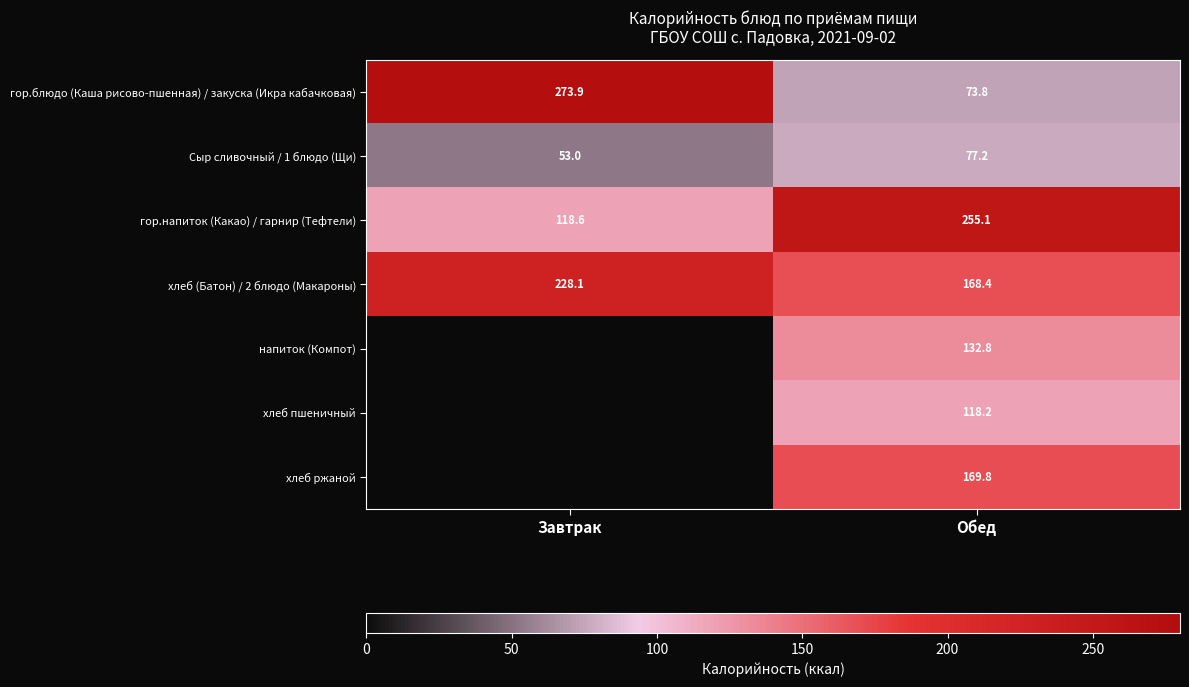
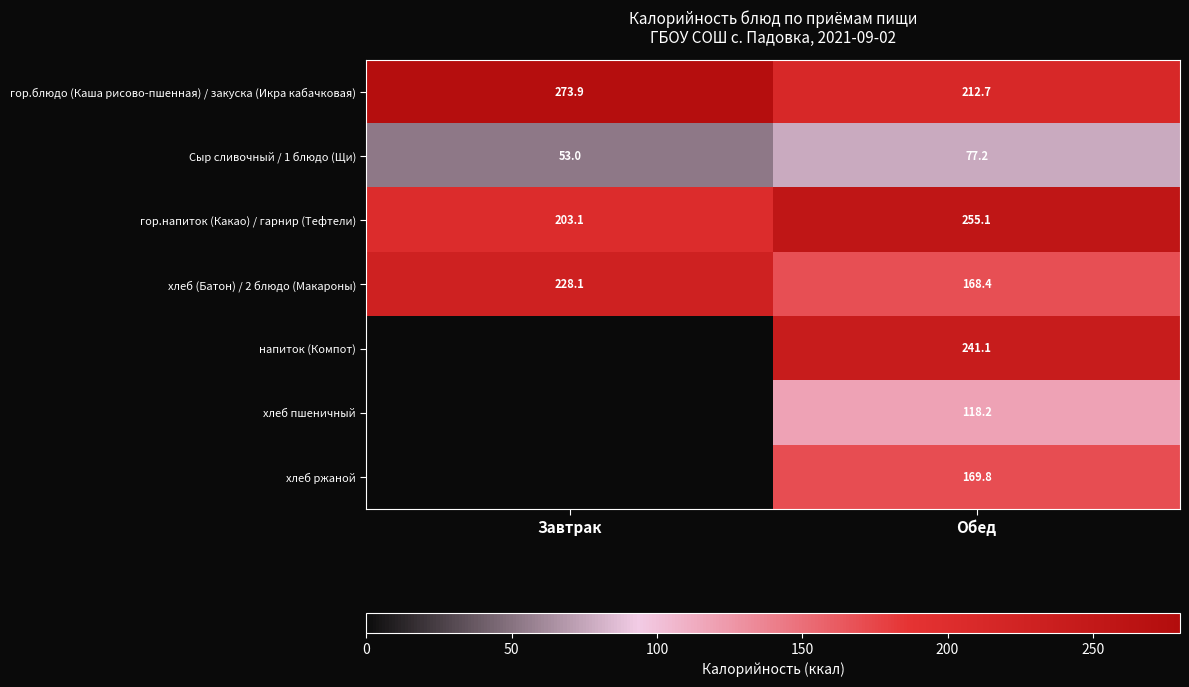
  {
    "гор.блюдо (Каша рисово-пшенная) / закуска (Икра кабачковая)": {
      "Завтрак": 273.9,
-     "Обед": 73.8
+     "Обед": 212.7
    },
    "Сыр сливочный / 1 блюдо (Щи)": {
      "Завтрак": 53.0,
      "Обед": 77.2
    },
    "гор.напиток (Какао) / гарнир (Тефтели)": {
-     "Завтрак": 118.6,
+     "Завтрак": 203.1,
      "Обед": 255.1
    },
    "хлеб (Батон) / 2 блюдо (Макароны)": {
      "Завтрак": 228.1,
      "Обед": 168.4
    },
    "напиток (Компот)": {
-     "Обед": 132.8
+     "Обед": 241.1
    },
    "хлеб пшеничный": {
      "Обед": 118.2
    },
    "хлеб ржаной": {
      "Обед": 169.8
    }
  }
